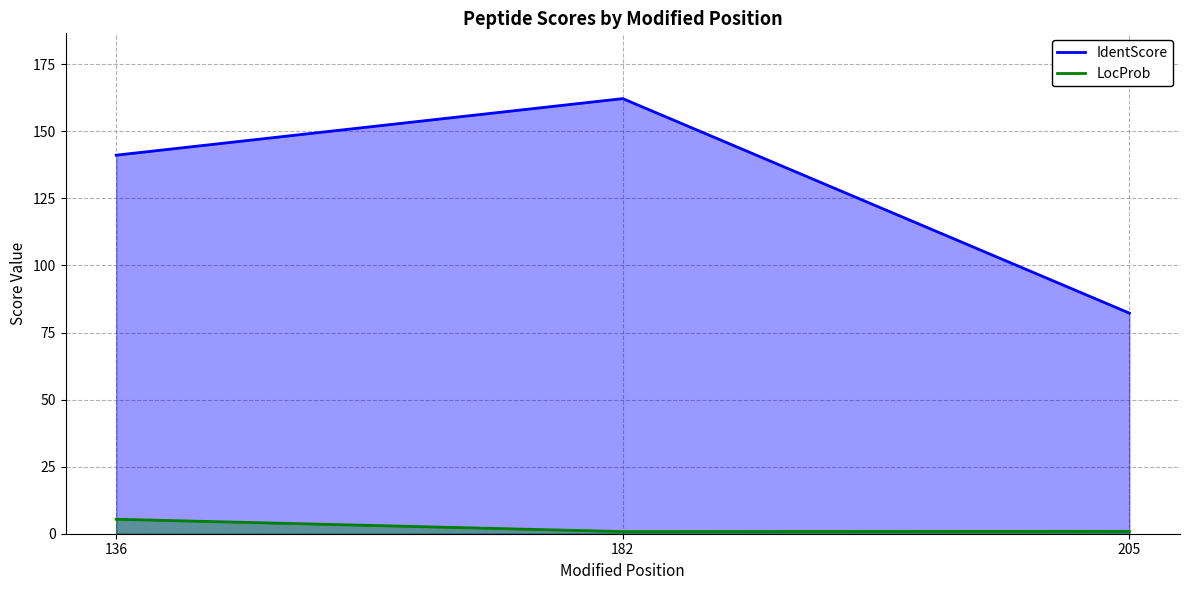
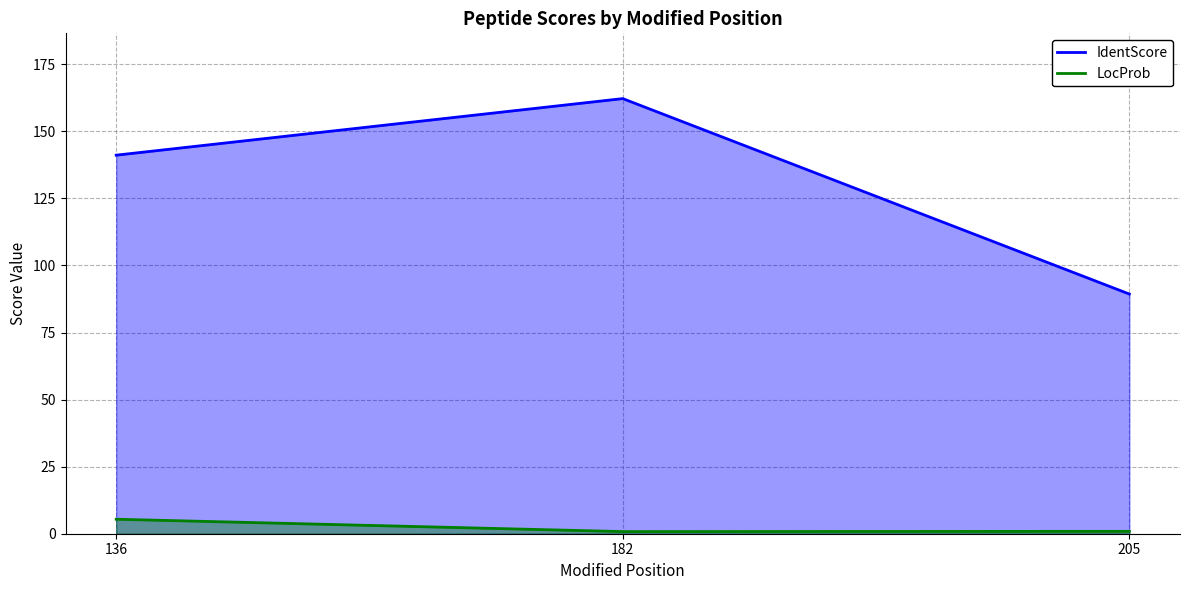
  {
    "IdentScore": {
      "136": 141,
      "182": 162,
-     "205": 82
+     "205": 89
    },
    "LocProb": {
      "136": 5,
      "182": 1,
      "205": 1
    }
  }
